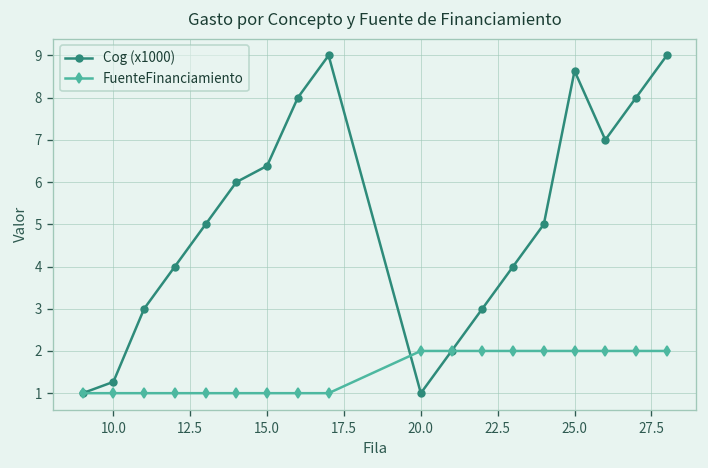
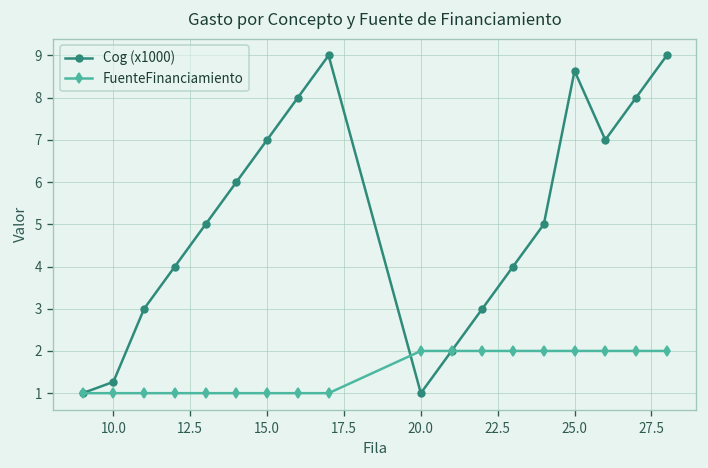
  {
    "Cog (x1000)": {
      "10.0": 1.3,
-     "15.0": 6.4,
+     "15.0": 7.0,
      "20.0": 1.0,
      "25.0": 8.6
    },
    "FuenteFinanciamiento": {
      "10.0": 1.0,
      "15.0": 1.0,
      "20.0": 2.0,
      "25.0": 2.0
    }
  }
